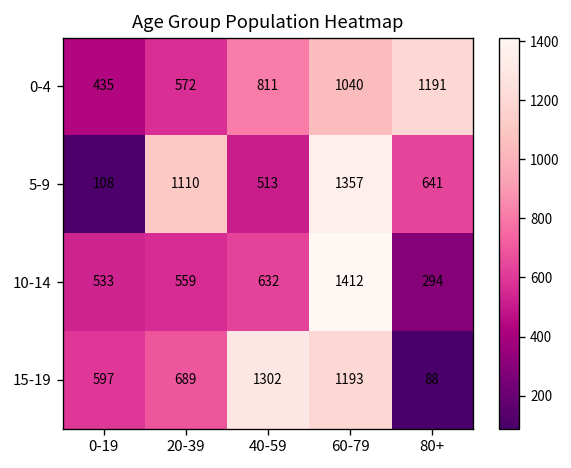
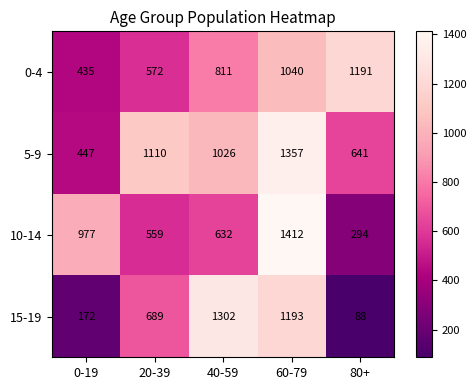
  {
    "0-4": {
      "0-19": 435,
      "20-39": 572,
      "40-59": 811,
      "60-79": 1040,
      "80+": 1191
    },
    "5-9": {
-     "0-19": 108,
+     "0-19": 447,
      "20-39": 1110,
-     "40-59": 513,
+     "40-59": 1026,
      "60-79": 1357,
      "80+": 641
    },
    "10-14": {
-     "0-19": 533,
+     "0-19": 977,
      "20-39": 559,
      "40-59": 632,
      "60-79": 1412,
      "80+": 294
    },
    "15-19": {
-     "0-19": 597,
+     "0-19": 172,
      "20-39": 689,
      "40-59": 1302,
      "60-79": 1193,
      "80+": 88
    }
  }
